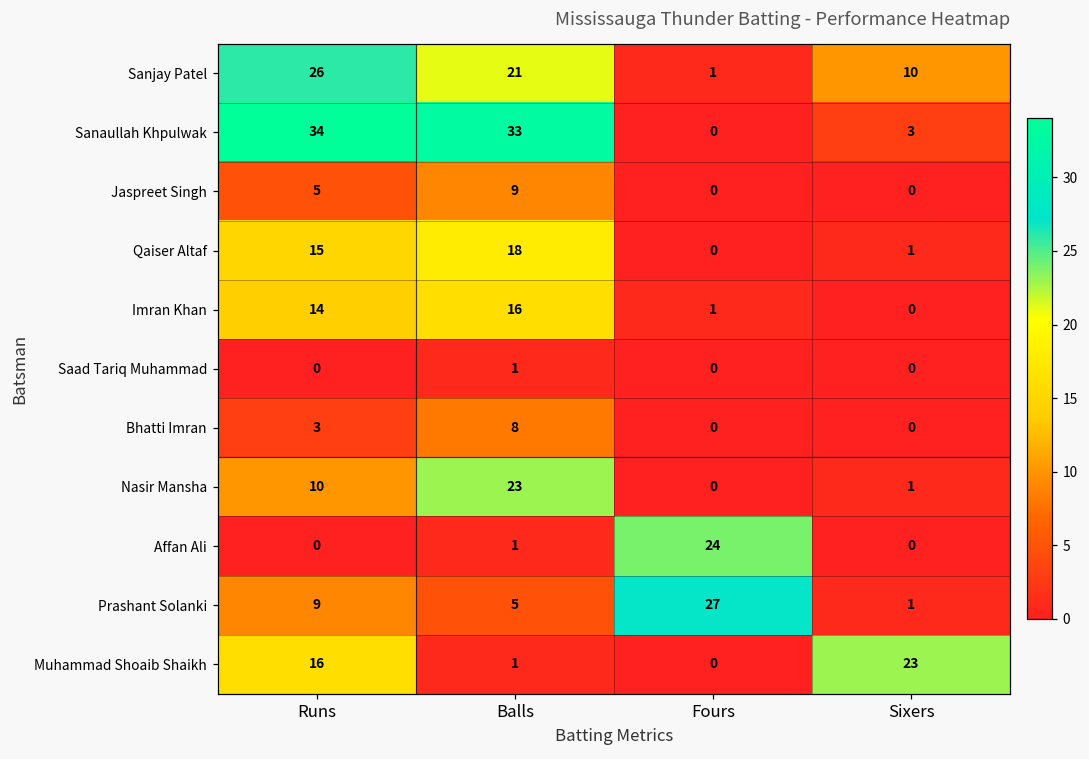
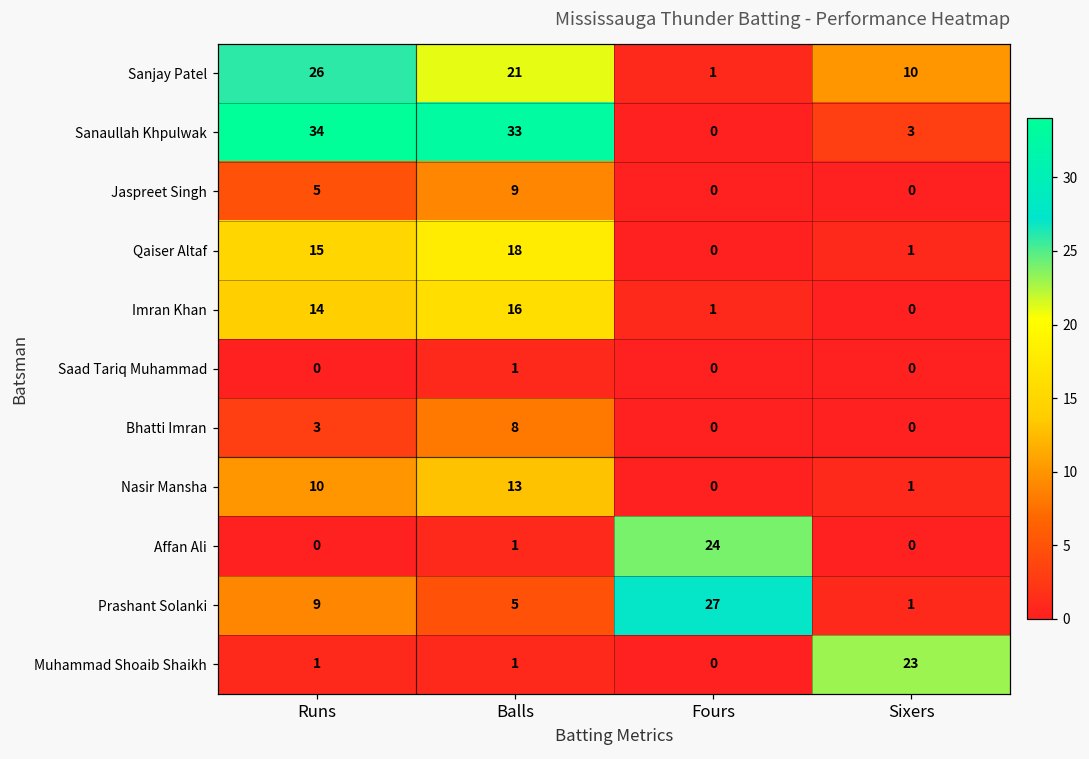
  {
    "Sanjay Patel": {
      "Runs": 26,
      "Balls": 21,
      "Fours": 1,
      "Sixers": 10
    },
    "Sanaullah Khpulwak": {
      "Runs": 34,
      "Balls": 33,
      "Fours": 0,
      "Sixers": 3
    },
    "Jaspreet Singh": {
      "Runs": 5,
      "Balls": 9,
      "Fours": 0,
      "Sixers": 0
    },
    "Qaiser Altaf": {
      "Runs": 15,
      "Balls": 18,
      "Fours": 0,
      "Sixers": 1
    },
    "Imran Khan": {
      "Runs": 14,
      "Balls": 16,
      "Fours": 1,
      "Sixers": 0
    },
    "Saad Tariq Muhammad": {
      "Runs": 0,
      "Balls": 1,
      "Fours": 0,
      "Sixers": 0
    },
    "Bhatti Imran": {
      "Runs": 3,
      "Balls": 8,
      "Fours": 0,
      "Sixers": 0
    },
    "Nasir Mansha": {
      "Runs": 10,
-     "Balls": 23,
+     "Balls": 13,
      "Fours": 0,
      "Sixers": 1
    },
    "Affan Ali": {
      "Runs": 0,
      "Balls": 1,
      "Fours": 24,
      "Sixers": 0
    },
    "Prashant Solanki": {
      "Runs": 9,
      "Balls": 5,
      "Fours": 27,
      "Sixers": 1
    },
    "Muhammad Shoaib Shaikh": {
-     "Runs": 16,
+     "Runs": 1,
      "Balls": 1,
      "Fours": 0,
      "Sixers": 23
    }
  }
